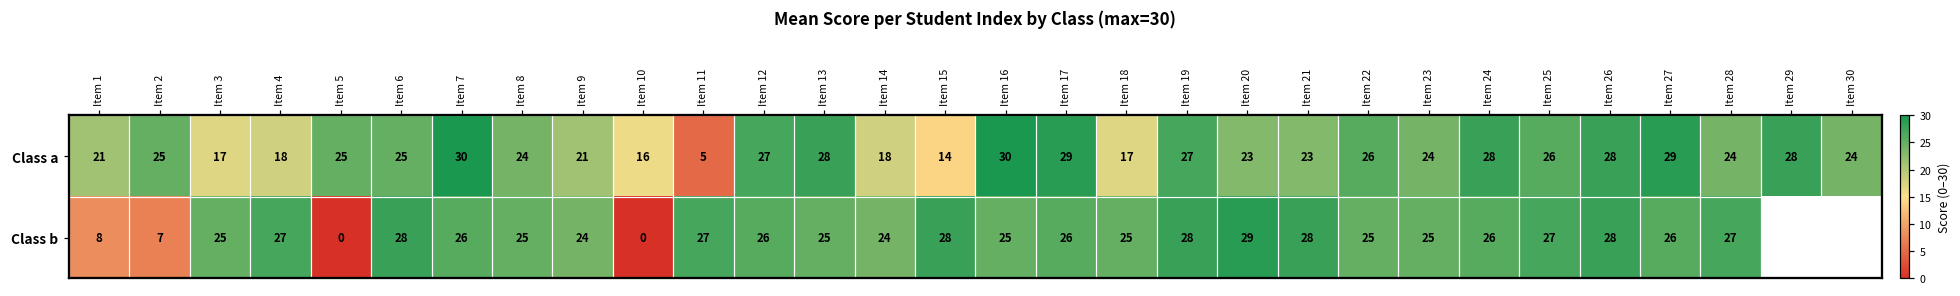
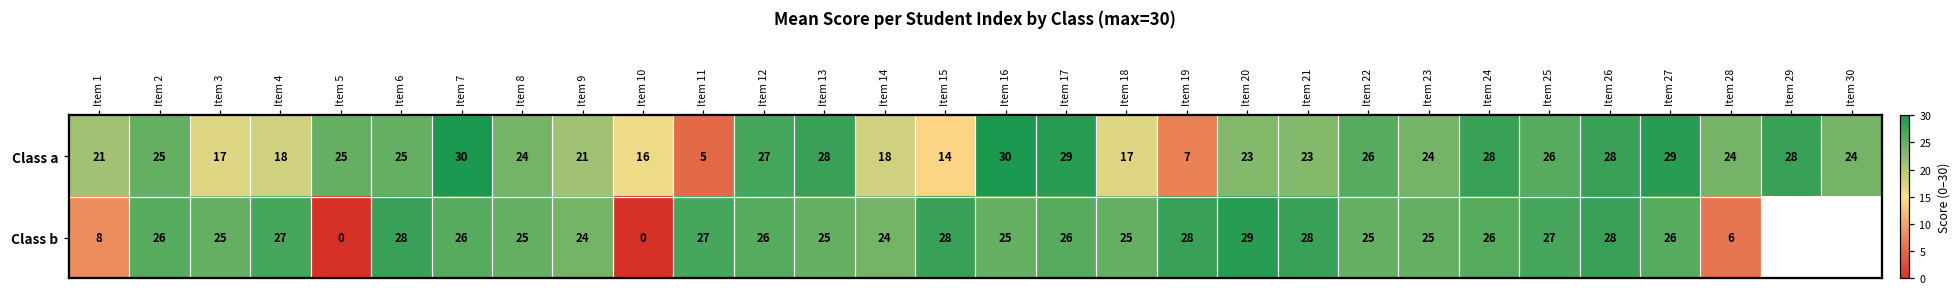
  {
    "Class a": {
      "Item 1": 21,
      "Item 2": 25,
      "Item 3": 17,
      "Item 4": 18,
      "Item 5": 25,
      "Item 6": 25,
      "Item 7": 30,
      "Item 8": 24,
      "Item 9": 21,
      "Item 10": 16,
      "Item 11": 5,
      "Item 12": 27,
      "Item 13": 28,
      "Item 14": 18,
      "Item 15": 14,
      "Item 16": 30,
      "Item 17": 29,
      "Item 18": 17,
-     "Item 19": 27,
+     "Item 19": 7,
      "Item 20": 23,
      "Item 21": 23,
      "Item 22": 26,
      "Item 23": 24,
      "Item 24": 28,
      "Item 25": 26,
      "Item 26": 28,
      "Item 27": 29,
      "Item 28": 24,
      "Item 29": 28,
      "Item 30": 24
    },
    "Class b": {
      "Item 1": 8,
-     "Item 2": 7,
+     "Item 2": 26,
      "Item 3": 25,
      "Item 4": 27,
      "Item 5": 0,
      "Item 6": 28,
      "Item 7": 26,
      "Item 8": 25,
      "Item 9": 24,
      "Item 10": 0,
      "Item 11": 27,
      "Item 12": 26,
      "Item 13": 25,
      "Item 14": 24,
      "Item 15": 28,
      "Item 16": 25,
      "Item 17": 26,
      "Item 18": 25,
      "Item 19": 28,
      "Item 20": 29,
      "Item 21": 28,
      "Item 22": 25,
      "Item 23": 25,
      "Item 24": 26,
      "Item 25": 27,
      "Item 26": 28,
      "Item 27": 26,
-     "Item 28": 27
+     "Item 28": 6
    }
  }
